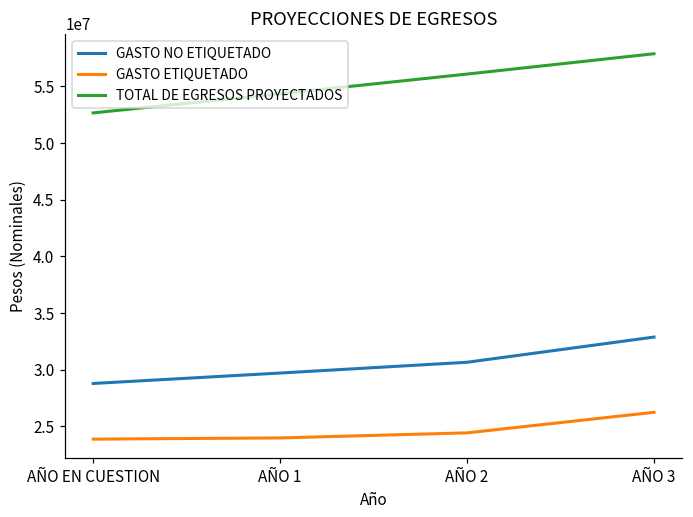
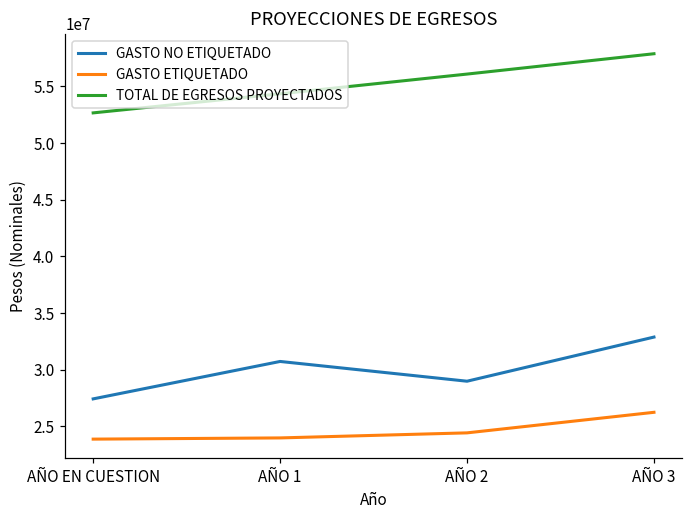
  {
    "GASTO NO ETIQUETADO": {
-     "AÑO EN CUESTION": 28800000,
-     "AÑO 1": 29700000,
-     "AÑO 2": 30700000,
+     "AÑO EN CUESTION": 27400000,
+     "AÑO 1": 30700000,
+     "AÑO 2": 29000000,
      "AÑO 3": 32900000
    },
    "GASTO ETIQUETADO": {
      "AÑO EN CUESTION": 23900000,
      "AÑO 1": 24000000,
      "AÑO 2": 24400000,
      "AÑO 3": 26200000
    },
    "TOTAL DE EGRESOS PROYECTADOS": {
      "AÑO EN CUESTION": 52700000,
      "AÑO 2": 56100000,
      "AÑO 3": 57900000
    }
  }
